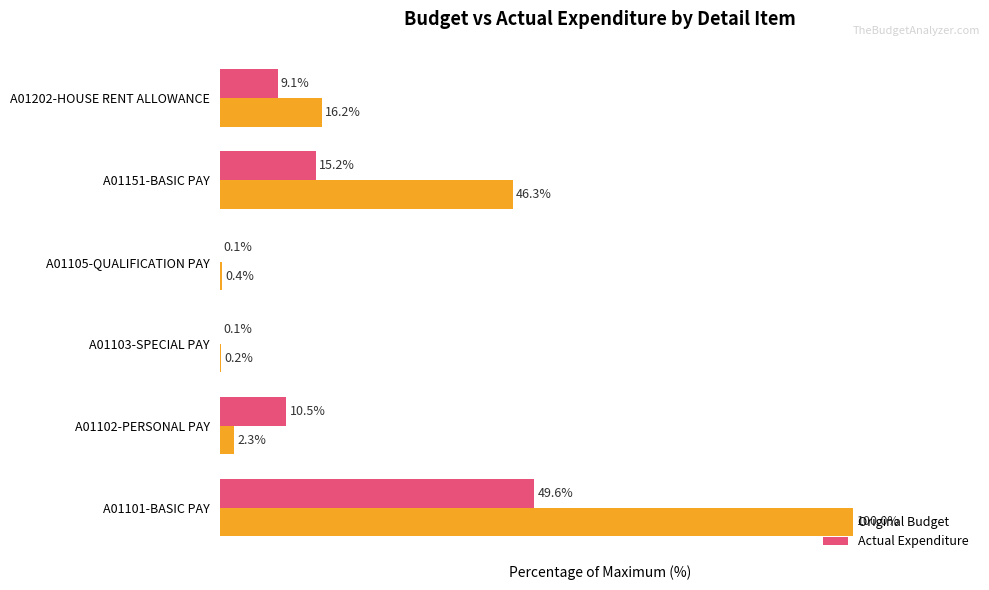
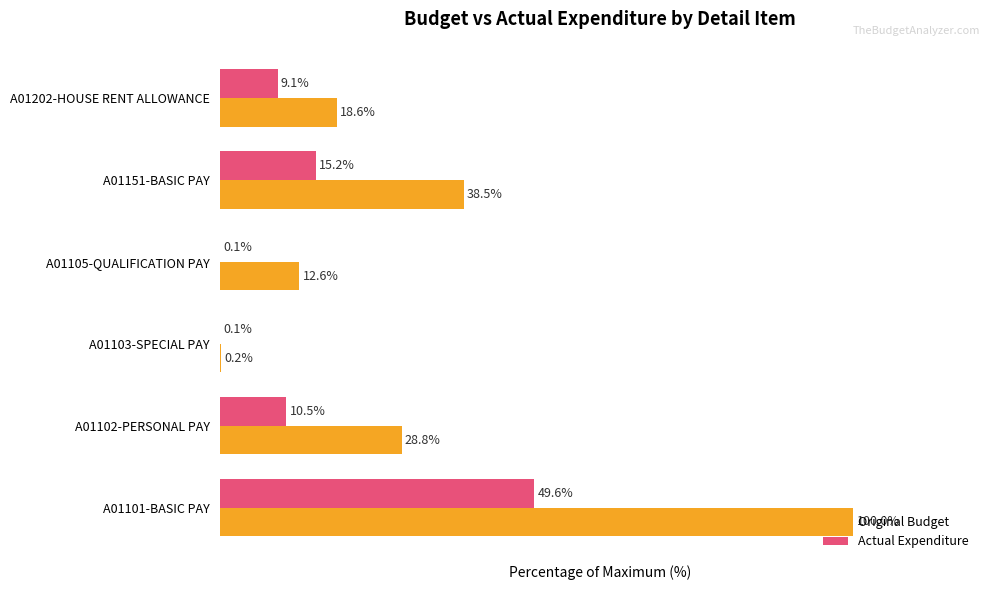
  {
    "Original Budget": {
-     "A01202-HOUSE RENT ALLOWANCE": "16.2%",
-     "A01151-BASIC PAY": "46.3%",
-     "A01105-QUALIFICATION PAY": "0.4%",
+     "A01202-HOUSE RENT ALLOWANCE": "18.6%",
+     "A01151-BASIC PAY": "38.5%",
+     "A01105-QUALIFICATION PAY": "12.6%",
      "A01103-SPECIAL PAY": "0.2%",
-     "A01102-PERSONAL PAY": "2.3%",
+     "A01102-PERSONAL PAY": "28.8%",
      "A01101-BASIC PAY": "100.0%"
    },
    "Actual Expenditure": {
      "A01202-HOUSE RENT ALLOWANCE": "9.1%",
      "A01151-BASIC PAY": "15.2%",
      "A01105-QUALIFICATION PAY": "0.1%",
      "A01103-SPECIAL PAY": "0.1%",
      "A01102-PERSONAL PAY": "10.5%",
      "A01101-BASIC PAY": "49.6%"
    }
  }
